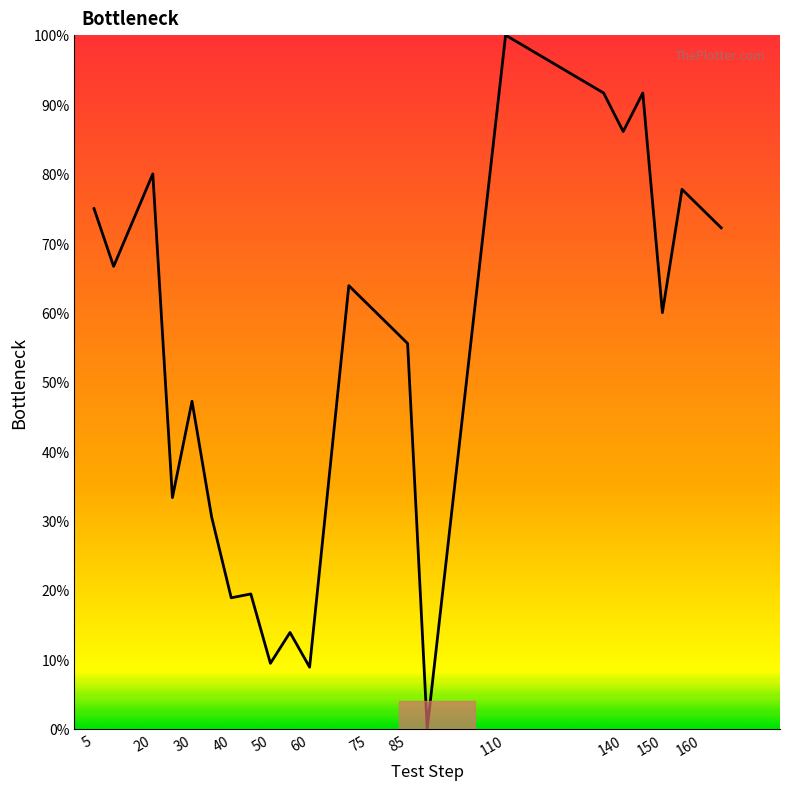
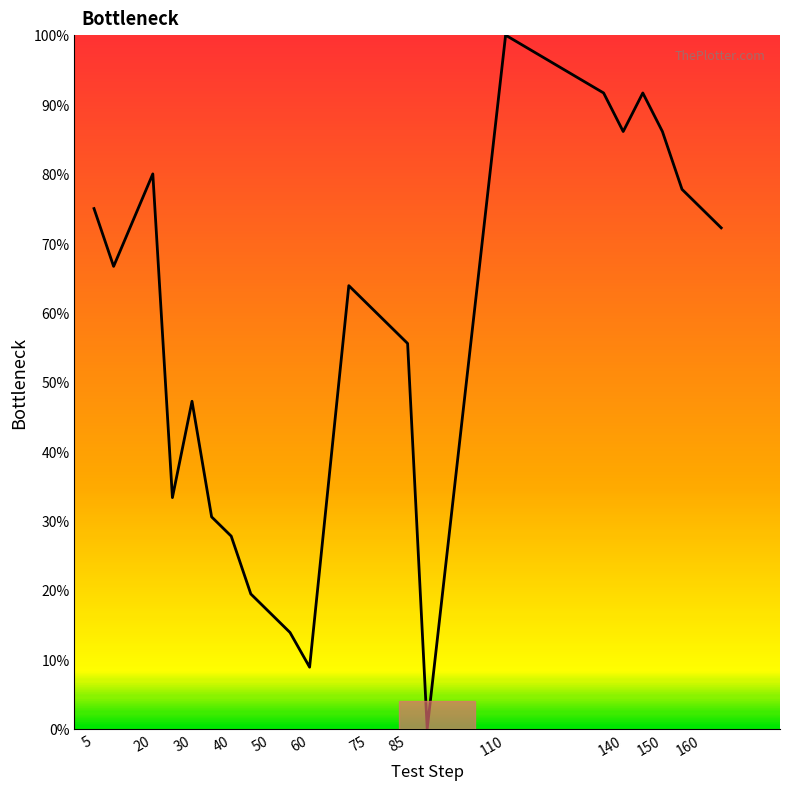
  {
    "5": "75%",
    "20": "80%",
    "30": "47%",
-   "40": "19%",
-   "50": "9%",
+   "40": "28%",
+   "50": "17%",
    "60": "9%",
    "75": "61%",
    "85": "56%",
    "110": "100%",
    "140": "86%",
-   "150": "60%",
+   "150": "86%",
    "160": "75%"
  }
